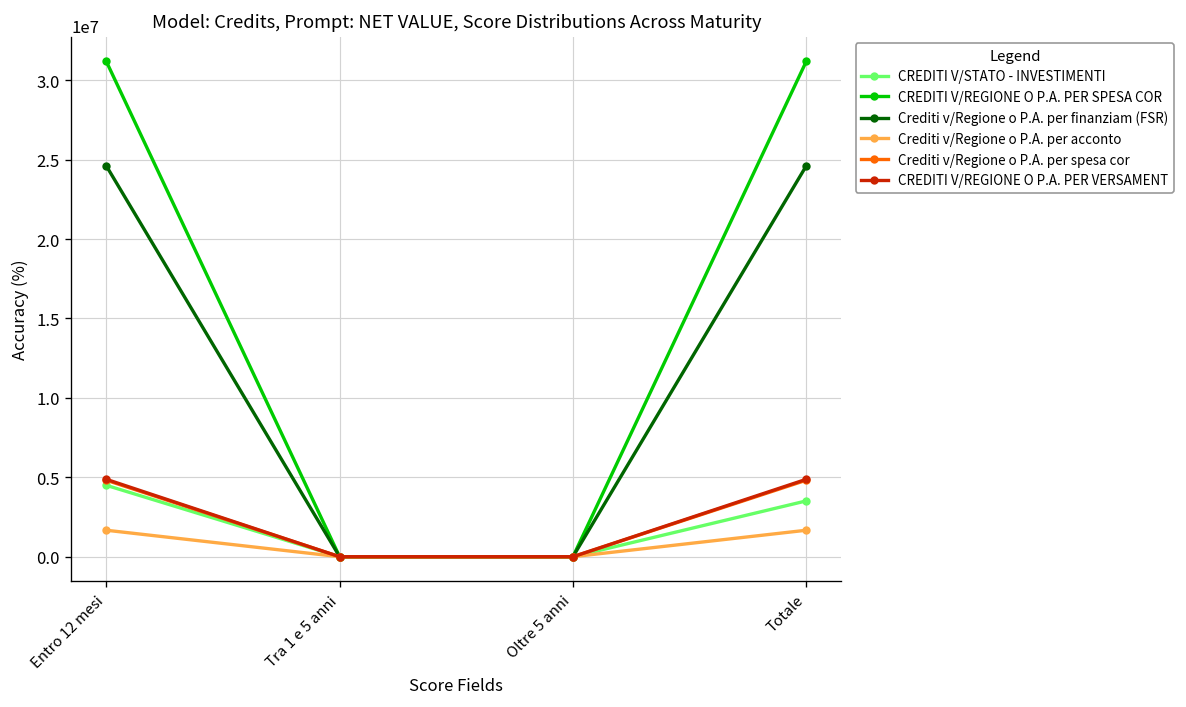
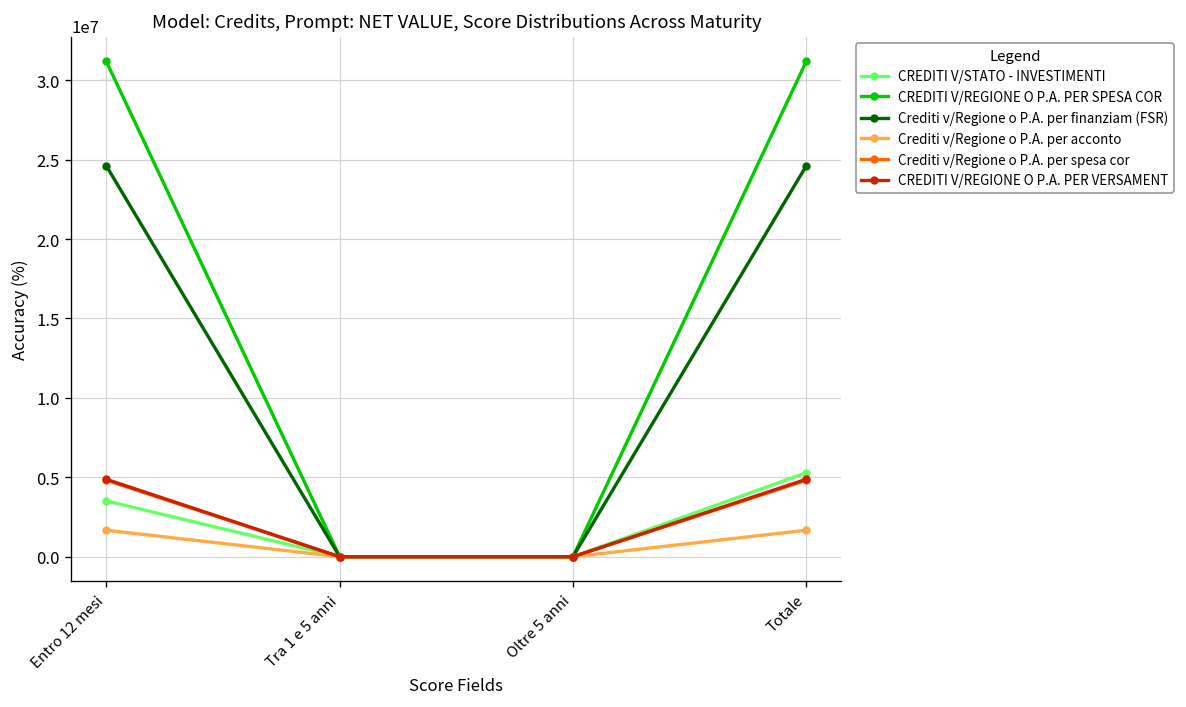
  {
    "CREDITI V/STATO - INVESTIMENTI": {
-     "Entro 12 mesi": 4500000,
-     "Totale": 3500000
+     "Entro 12 mesi": 3500000,
+     "Totale": 5300000
    },
    "CREDITI V/REGIONE O P.A. PER SPESA COR": {
      "Entro 12 mesi": 31200000,
      "Totale": 31200000
    },
    "Crediti v/Regione o P.A. per finanziam (FSR)": {
      "Entro 12 mesi": 24600000,
      "Totale": 24600000
    },
    "Crediti v/Regione o P.A. per acconto": {
      "Entro 12 mesi": 1700000,
      "Totale": 1700000
    }
  }
